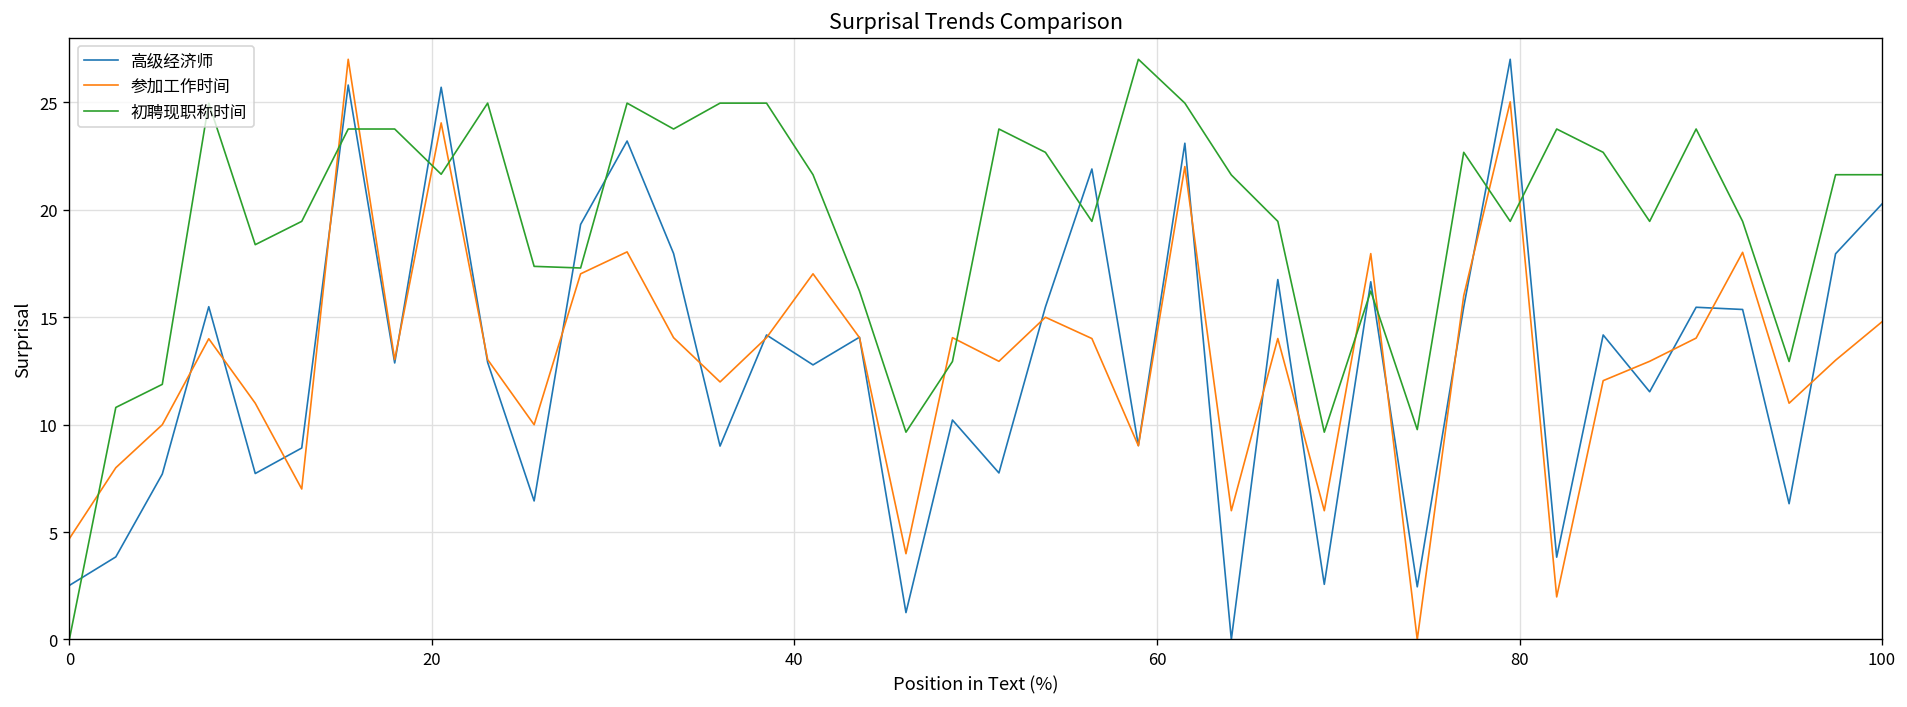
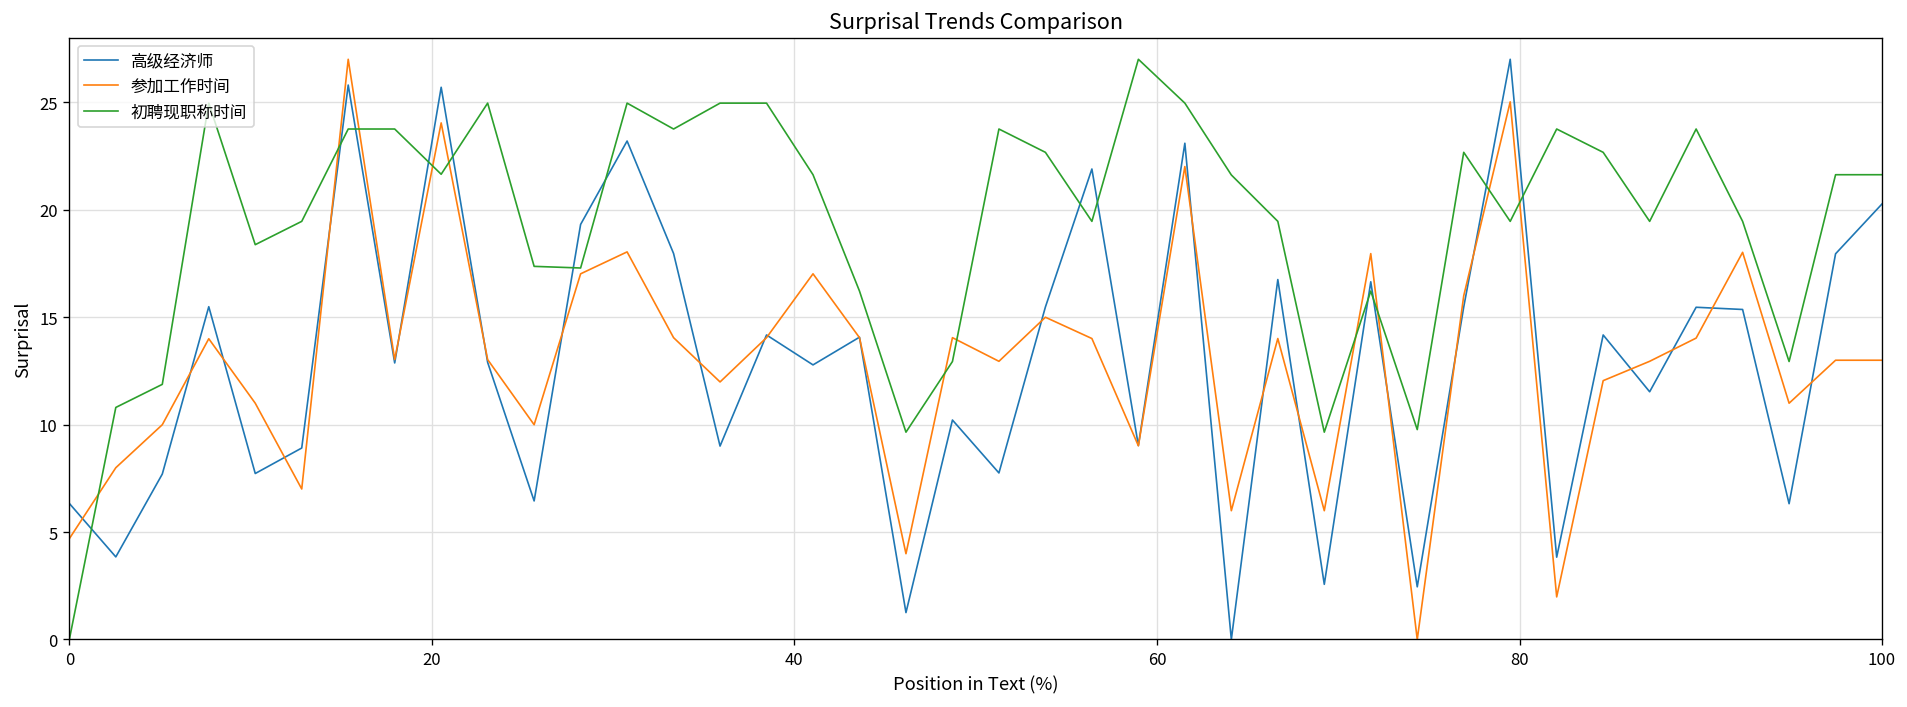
  {
    "高级经济师": {
-     "0": 2.5,
+     "0": 6.3,
      "100": 20.3
    },
    "参加工作时间": {
      "0": 4.7,
-     "100": 14.8
+     "100": 13.0
    },
    "初聘现职称时间": {
      "0": 0.0,
      "100": 21.6
    }
  }
